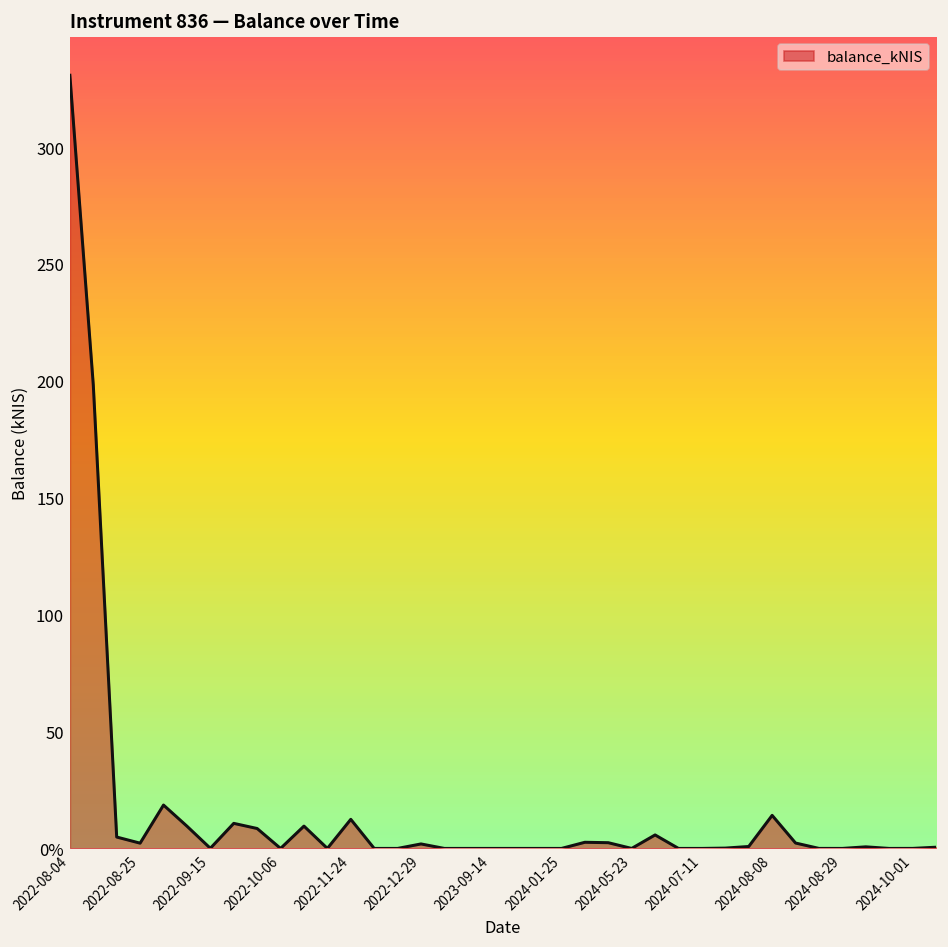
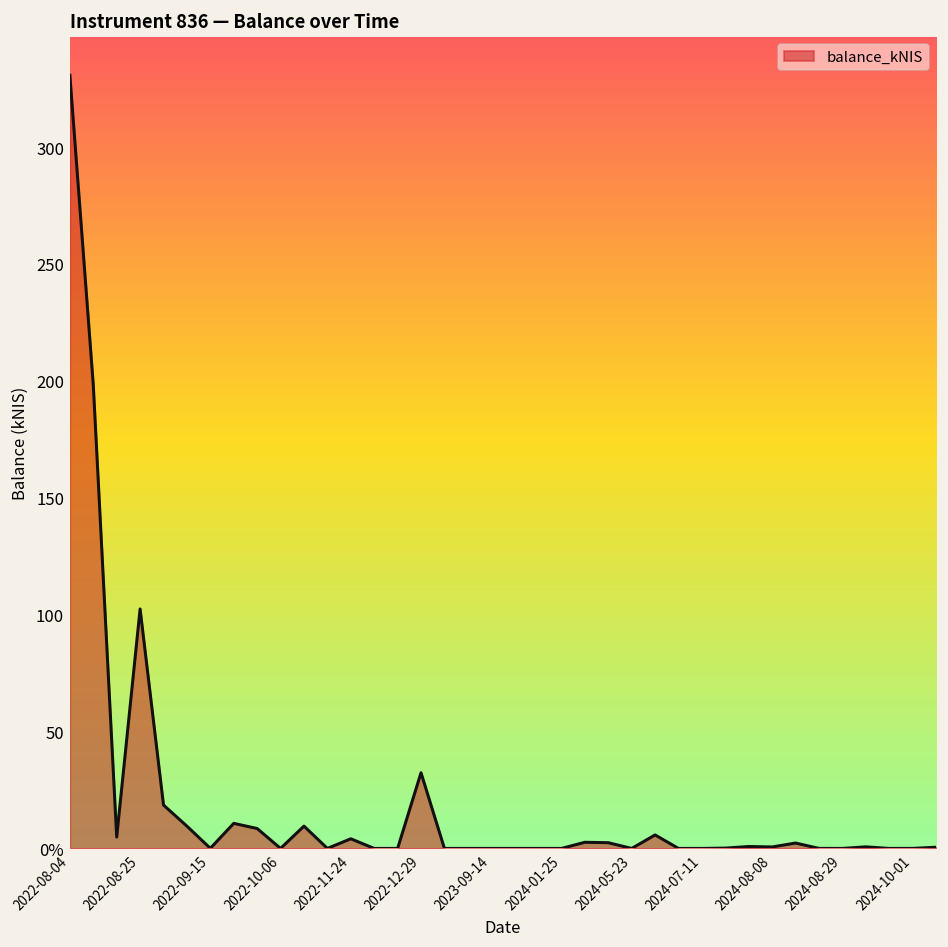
  {
    "2022-08-04": 331,
-   "2022-08-25": 2,
+   "2022-08-25": 102,
    "2022-09-15": 0,
    "2022-10-06": 0,
-   "2022-11-24": 12,
-   "2022-12-29": 2,
+   "2022-11-24": 4,
+   "2022-12-29": 32,
    "2023-09-14": 0,
    "2024-01-25": 0,
    "2024-05-23": 0,
    "2024-07-11": 0,
-   "2024-08-08": 14,
+   "2024-08-08": 1,
    "2024-08-29": 0,
    "2024-10-01": 0
  }
